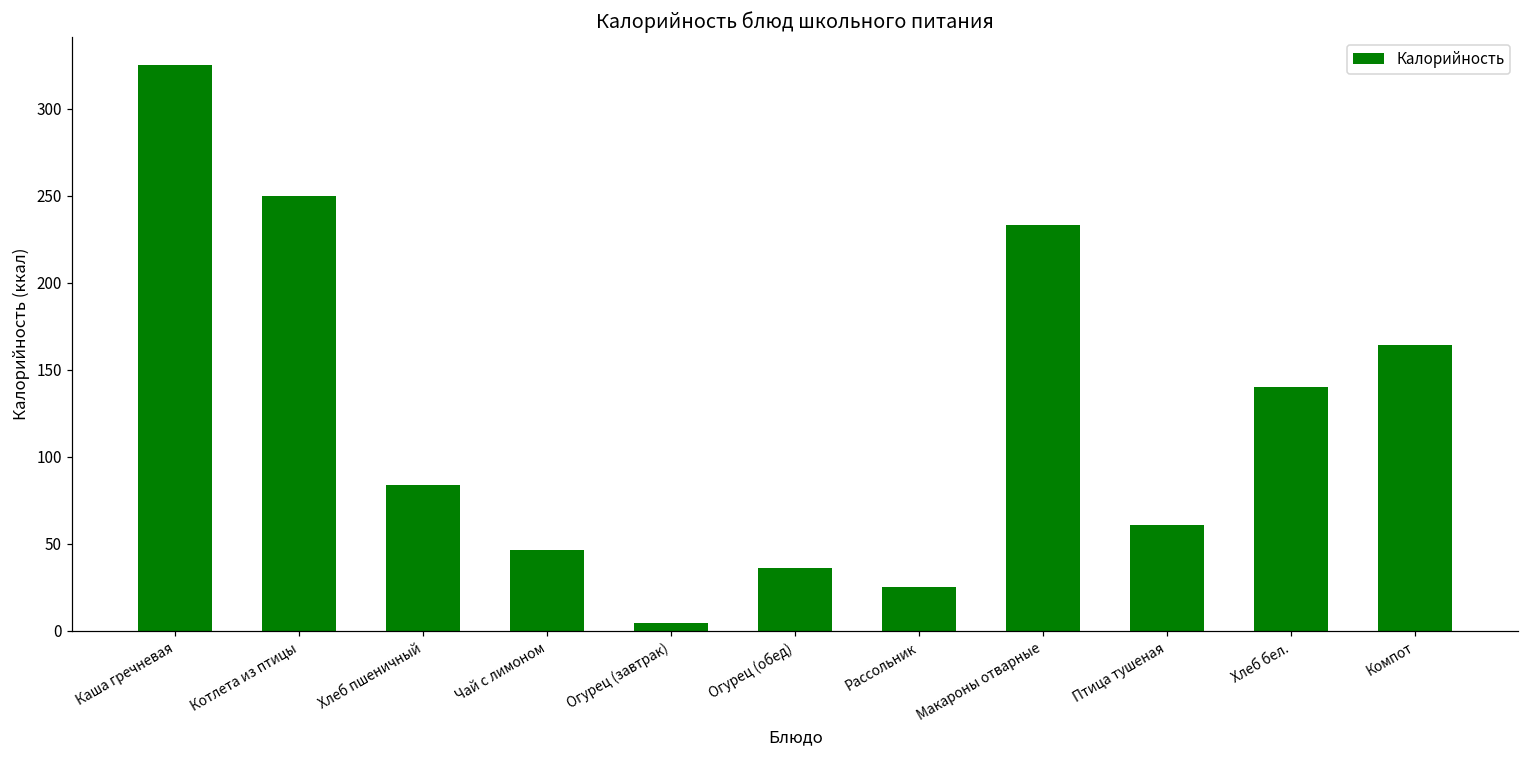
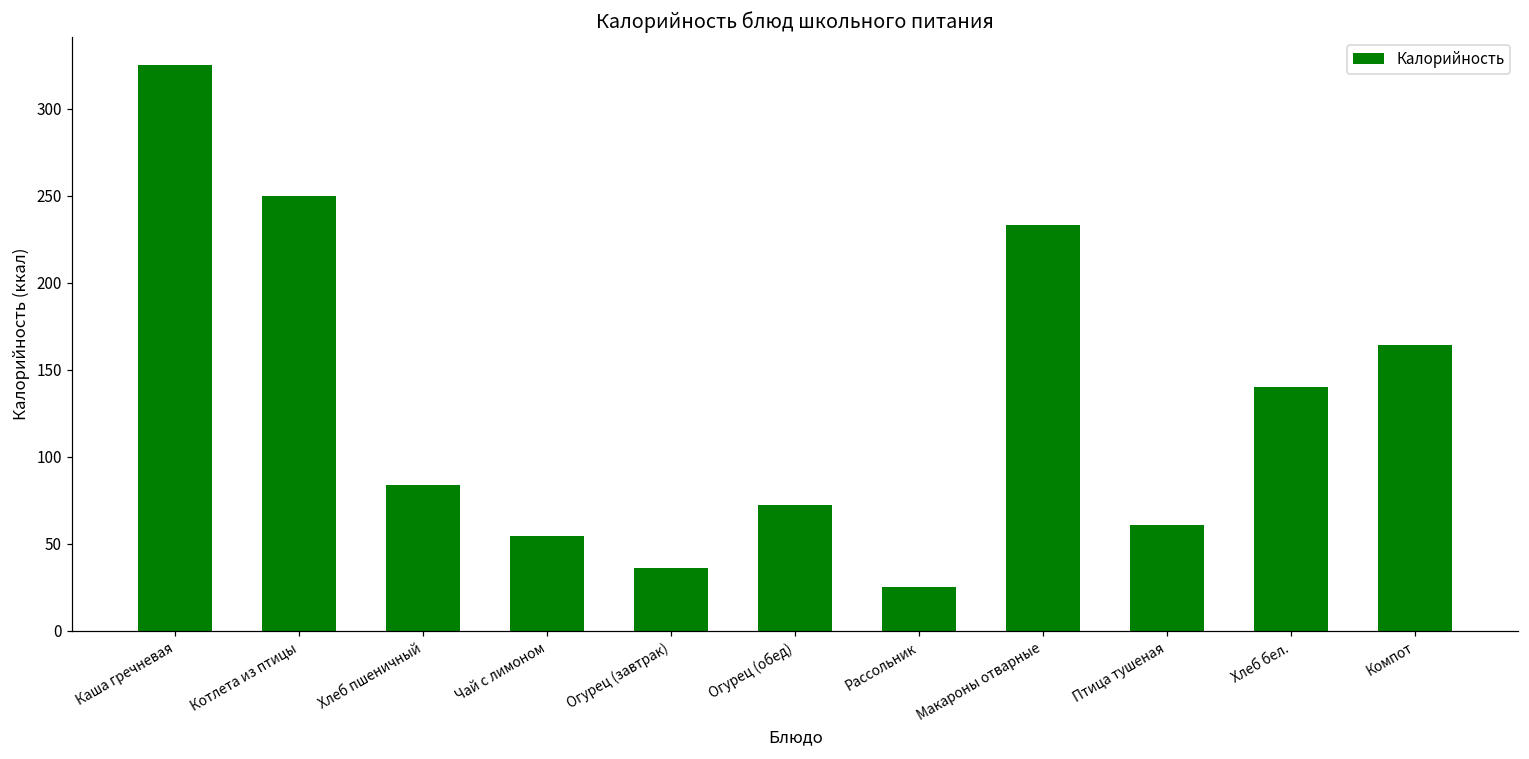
  {
    "Каша гречневая": 325,
    "Котлета из птицы": 250,
    "Хлеб пшеничный": 84,
-   "Чай с лимоном": 46,
-   "Огурец (завтрак)": 5,
-   "Огурец (обед)": 36,
+   "Чай с лимоном": 54,
+   "Огурец (завтрак)": 36,
+   "Огурец (обед)": 72,
    "Рассольник": 25,
    "Макароны отварные": 233,
    "Птица тушеная": 61,
    "Хлеб бел.": 140,
    "Компот": 164
  }
